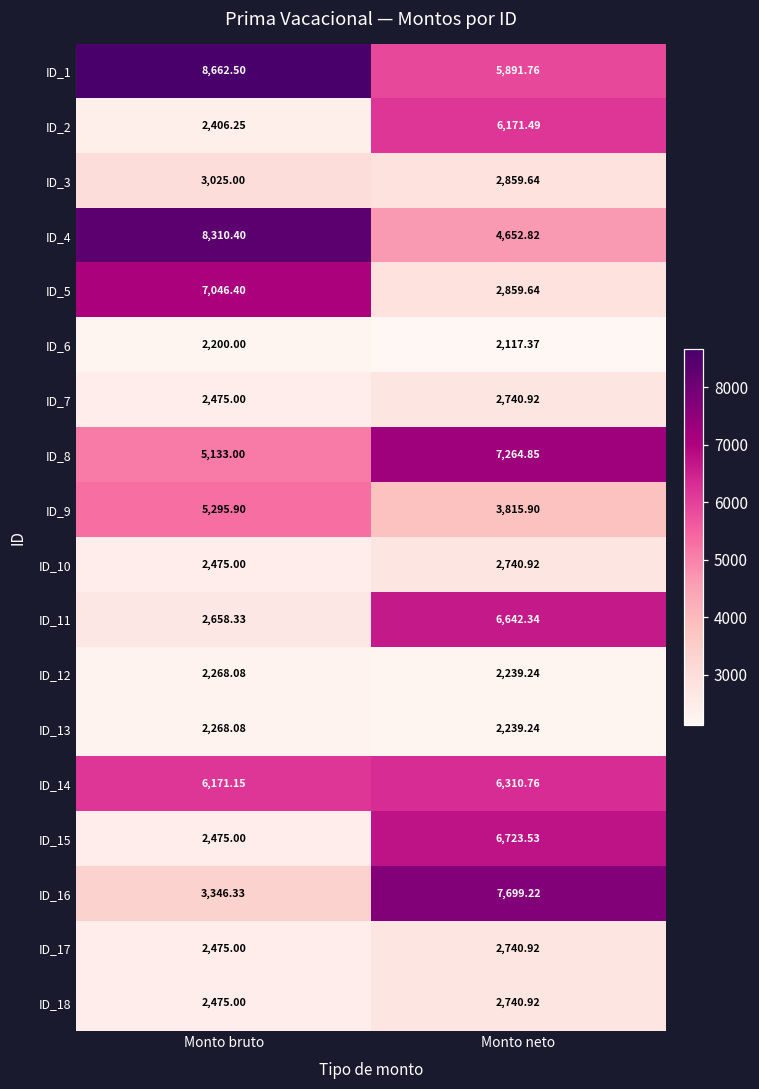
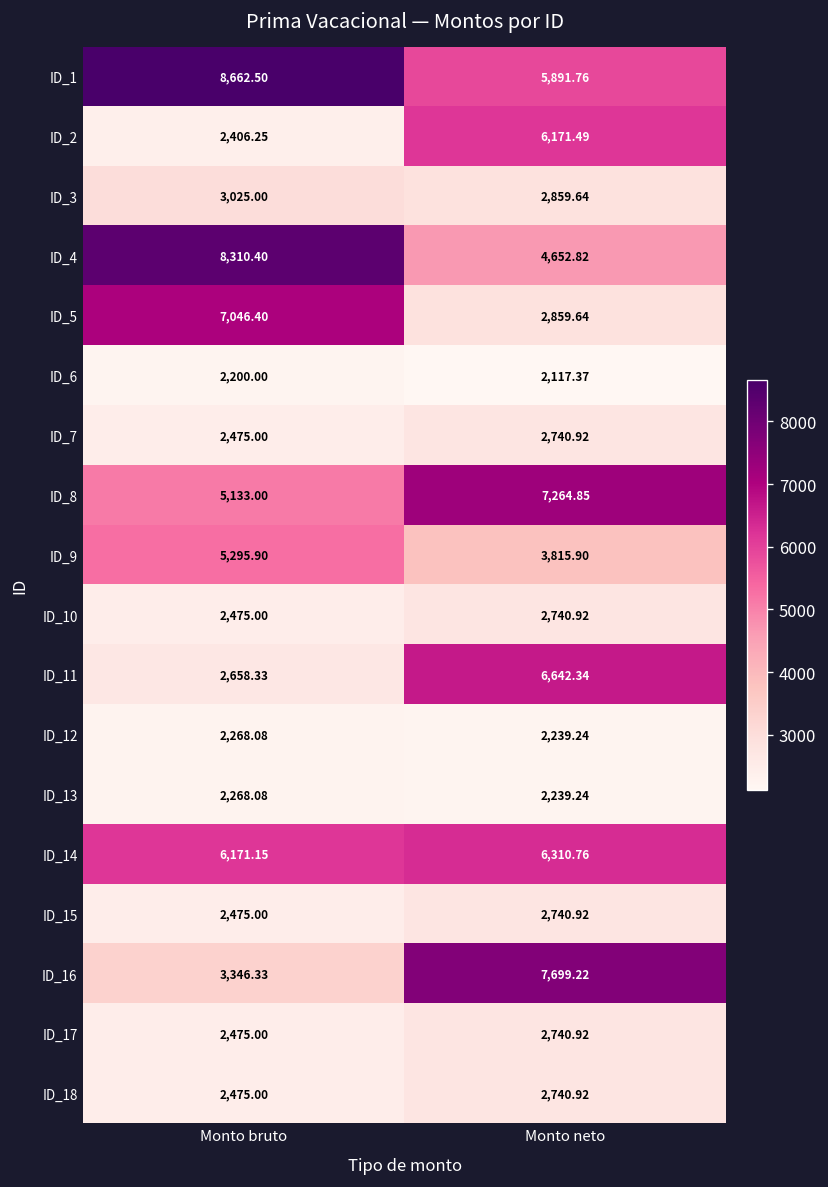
  {
    "ID_1": {
      "Monto bruto": "8,662.50",
      "Monto neto": "5,891.76"
    },
    "ID_2": {
      "Monto bruto": "2,406.25",
      "Monto neto": "6,171.49"
    },
    "ID_3": {
      "Monto bruto": "3,025.00",
      "Monto neto": "2,859.64"
    },
    "ID_4": {
      "Monto bruto": "8,310.40",
      "Monto neto": "4,652.82"
    },
    "ID_5": {
      "Monto bruto": "7,046.40",
      "Monto neto": "2,859.64"
    },
    "ID_6": {
      "Monto bruto": "2,200.00",
      "Monto neto": "2,117.37"
    },
    "ID_7": {
      "Monto bruto": "2,475.00",
      "Monto neto": "2,740.92"
    },
    "ID_8": {
      "Monto bruto": "5,133.00",
      "Monto neto": "7,264.85"
    },
    "ID_9": {
      "Monto bruto": "5,295.90",
      "Monto neto": "3,815.90"
    },
    "ID_10": {
      "Monto bruto": "2,475.00",
      "Monto neto": "2,740.92"
    },
    "ID_11": {
      "Monto bruto": "2,658.33",
      "Monto neto": "6,642.34"
    },
    "ID_12": {
      "Monto bruto": "2,268.08",
      "Monto neto": "2,239.24"
    },
    "ID_13": {
      "Monto bruto": "2,268.08",
      "Monto neto": "2,239.24"
    },
    "ID_14": {
      "Monto bruto": "6,171.15",
      "Monto neto": "6,310.76"
    },
    "ID_15": {
      "Monto bruto": "2,475.00",
-     "Monto neto": "6,723.53"
+     "Monto neto": "2,740.92"
    },
    "ID_16": {
      "Monto bruto": "3,346.33",
      "Monto neto": "7,699.22"
    },
    "ID_17": {
      "Monto bruto": "2,475.00",
      "Monto neto": "2,740.92"
    },
    "ID_18": {
      "Monto bruto": "2,475.00",
      "Monto neto": "2,740.92"
    }
  }
